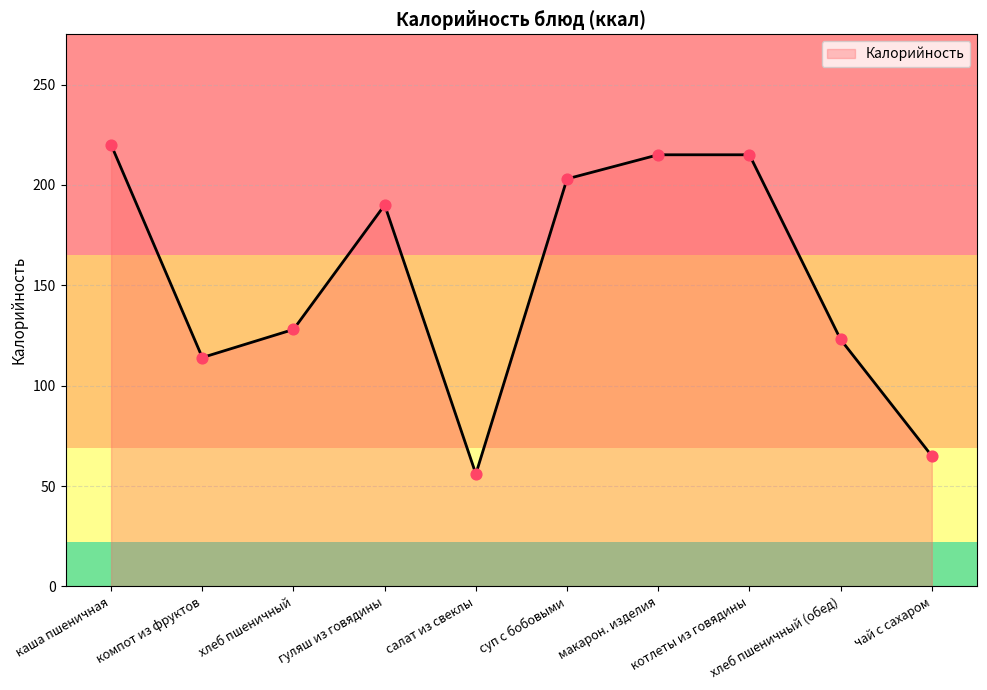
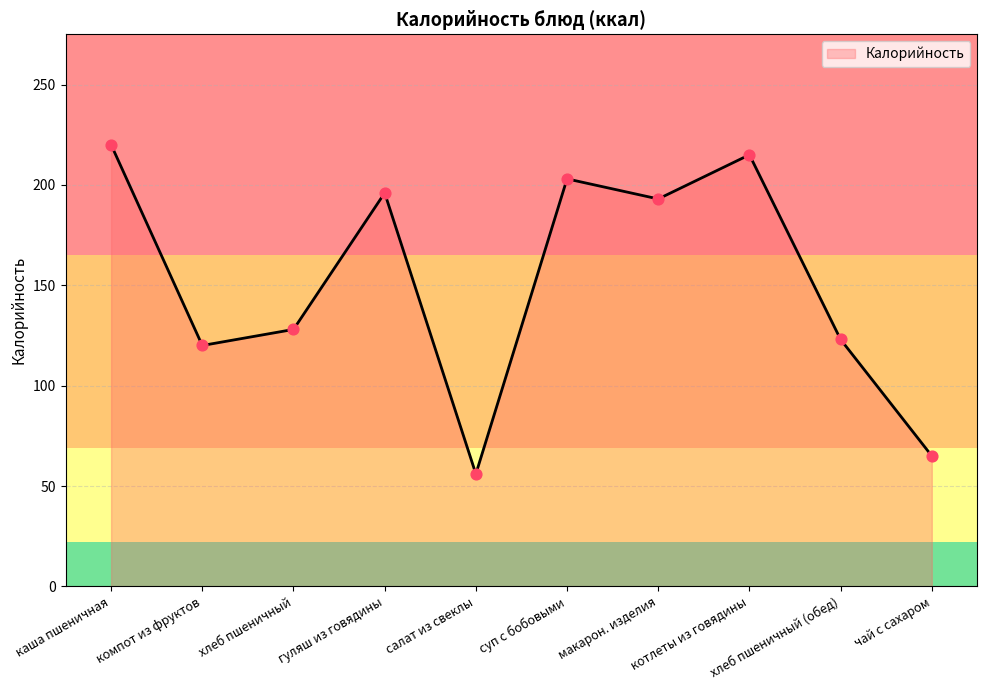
  {
    "каша пшеничная": 220,
-   "компот из фруктов": 114,
+   "компот из фруктов": 120,
    "хлеб пшеничный": 128,
-   "гуляш из говядины": 190,
+   "гуляш из говядины": 196,
    "салат из свеклы": 56,
    "суп с бобовыми": 203,
-   "макарон. изделия": 215,
+   "макарон. изделия": 193,
    "котлеты из говядины": 215,
    "хлеб пшеничный (обед)": 123,
    "чай с сахаром": 65
  }
